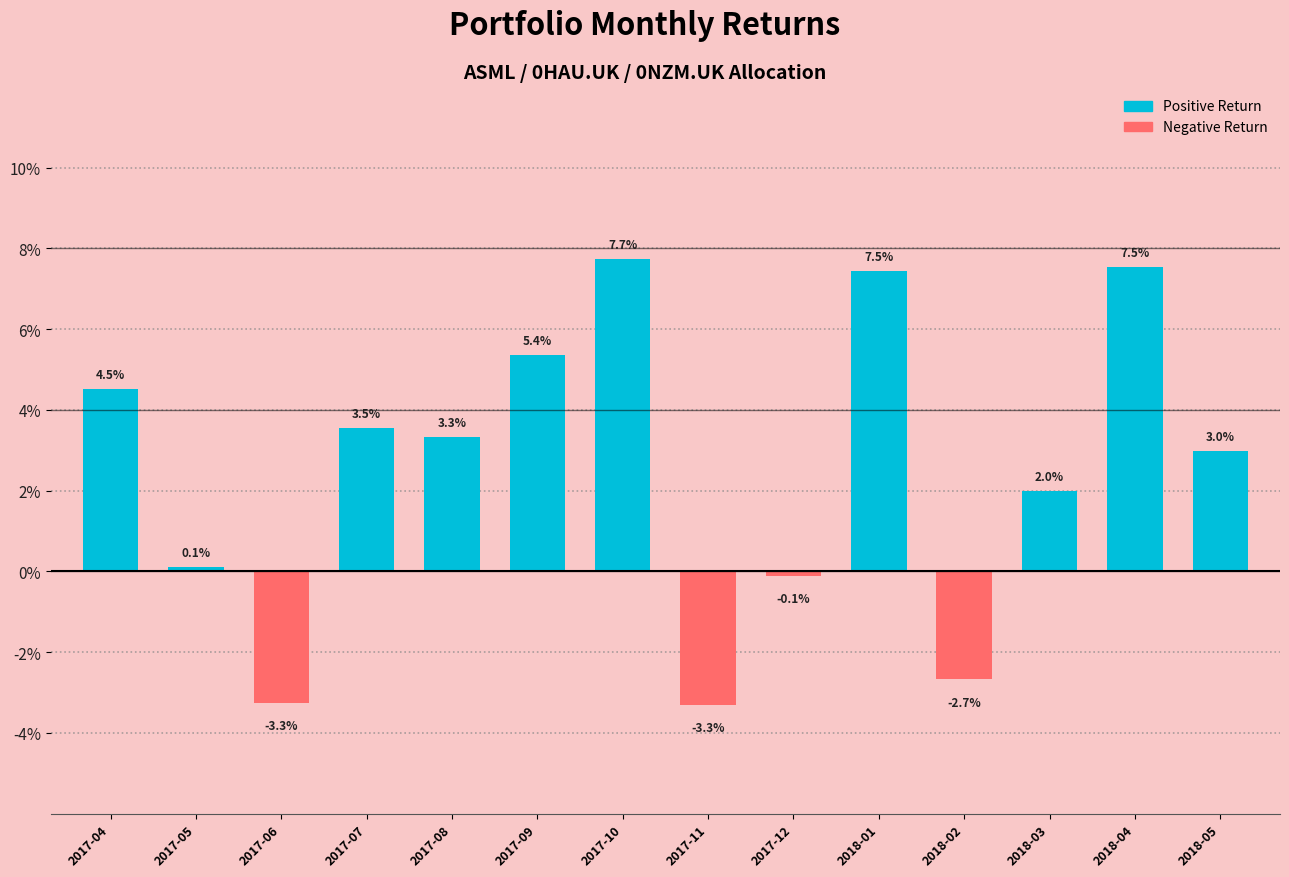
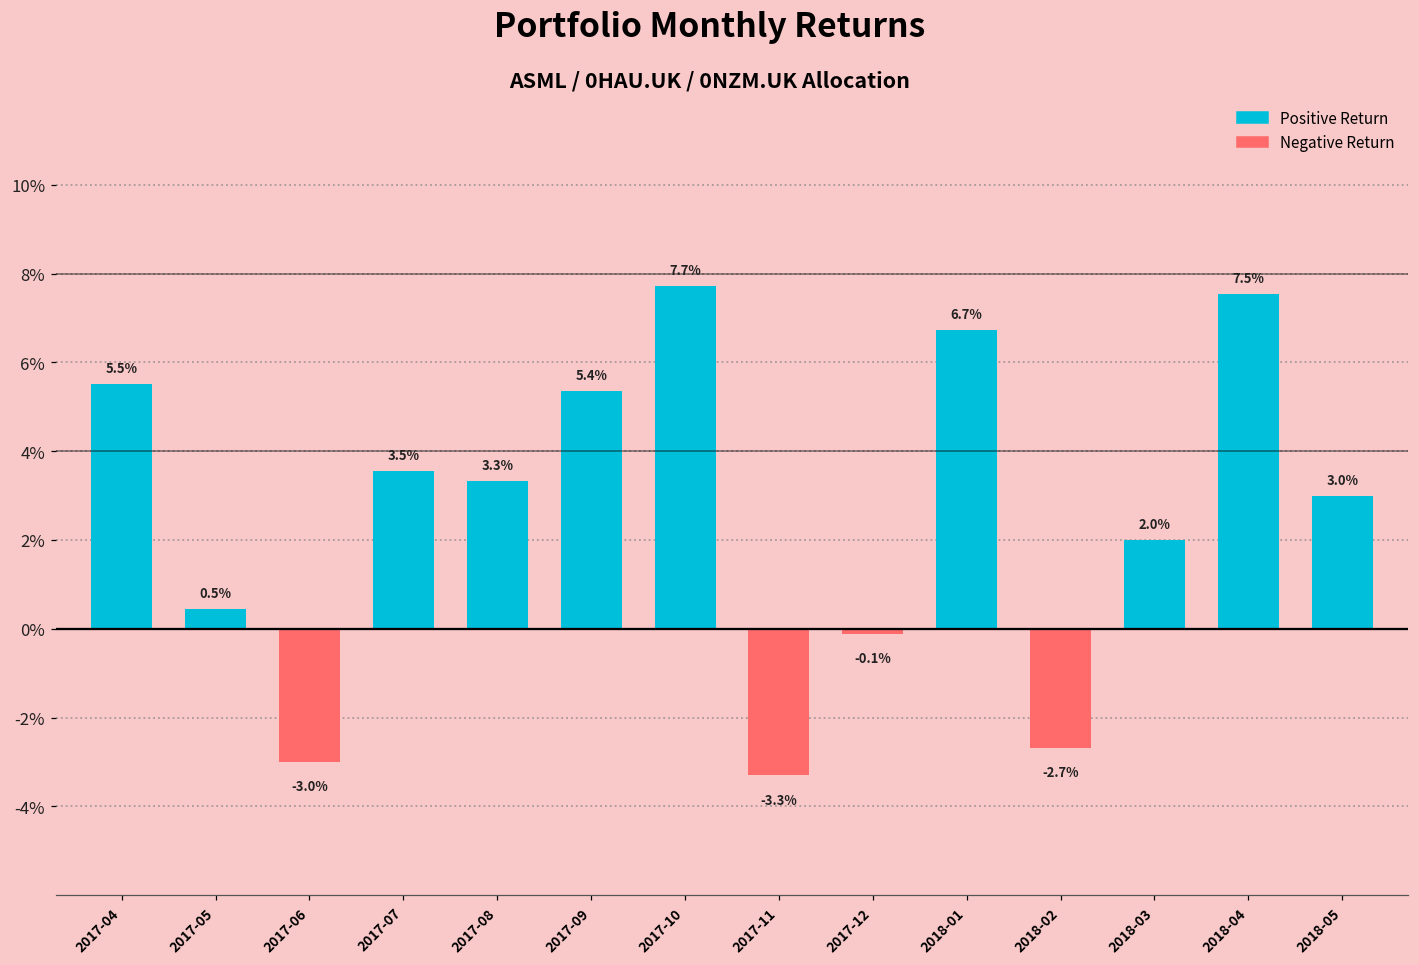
  {
-   "2017-04": "4.5%",
-   "2017-05": "0.1%",
-   "2017-06": "-3.3%",
+   "2017-04": "5.5%",
+   "2017-05": "0.5%",
+   "2017-06": "-3.0%",
    "2017-07": "3.5%",
    "2017-08": "3.3%",
    "2017-09": "5.4%",
    "2017-10": "7.7%",
    "2017-11": "-3.3%",
    "2017-12": "-0.1%",
-   "2018-01": "7.5%",
+   "2018-01": "6.7%",
    "2018-02": "-2.7%",
    "2018-03": "2.0%",
    "2018-04": "7.5%",
    "2018-05": "3.0%"
  }
